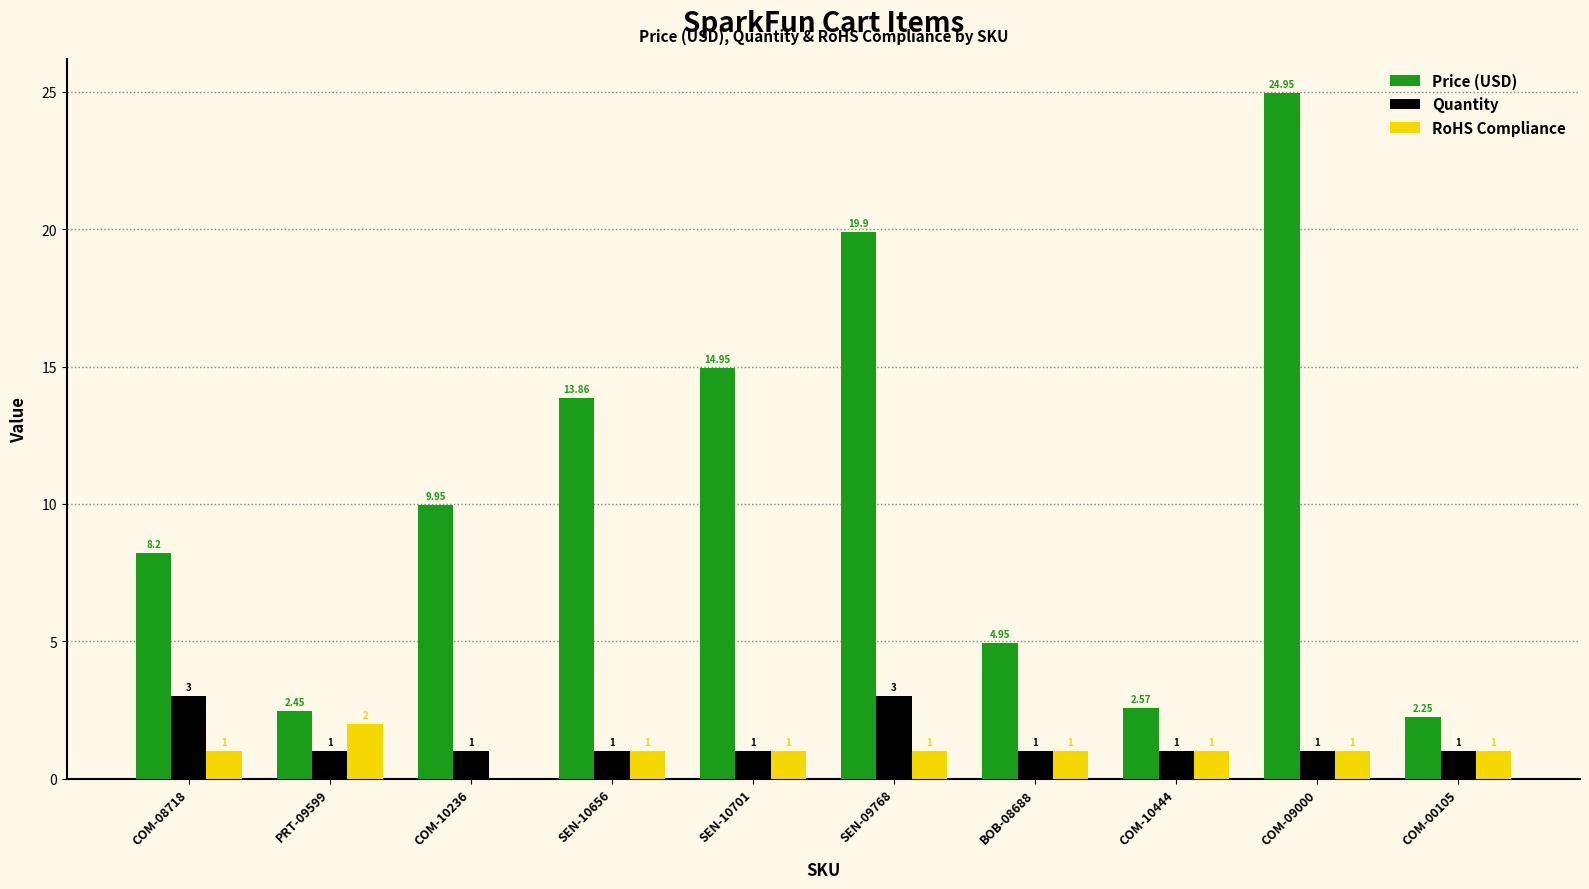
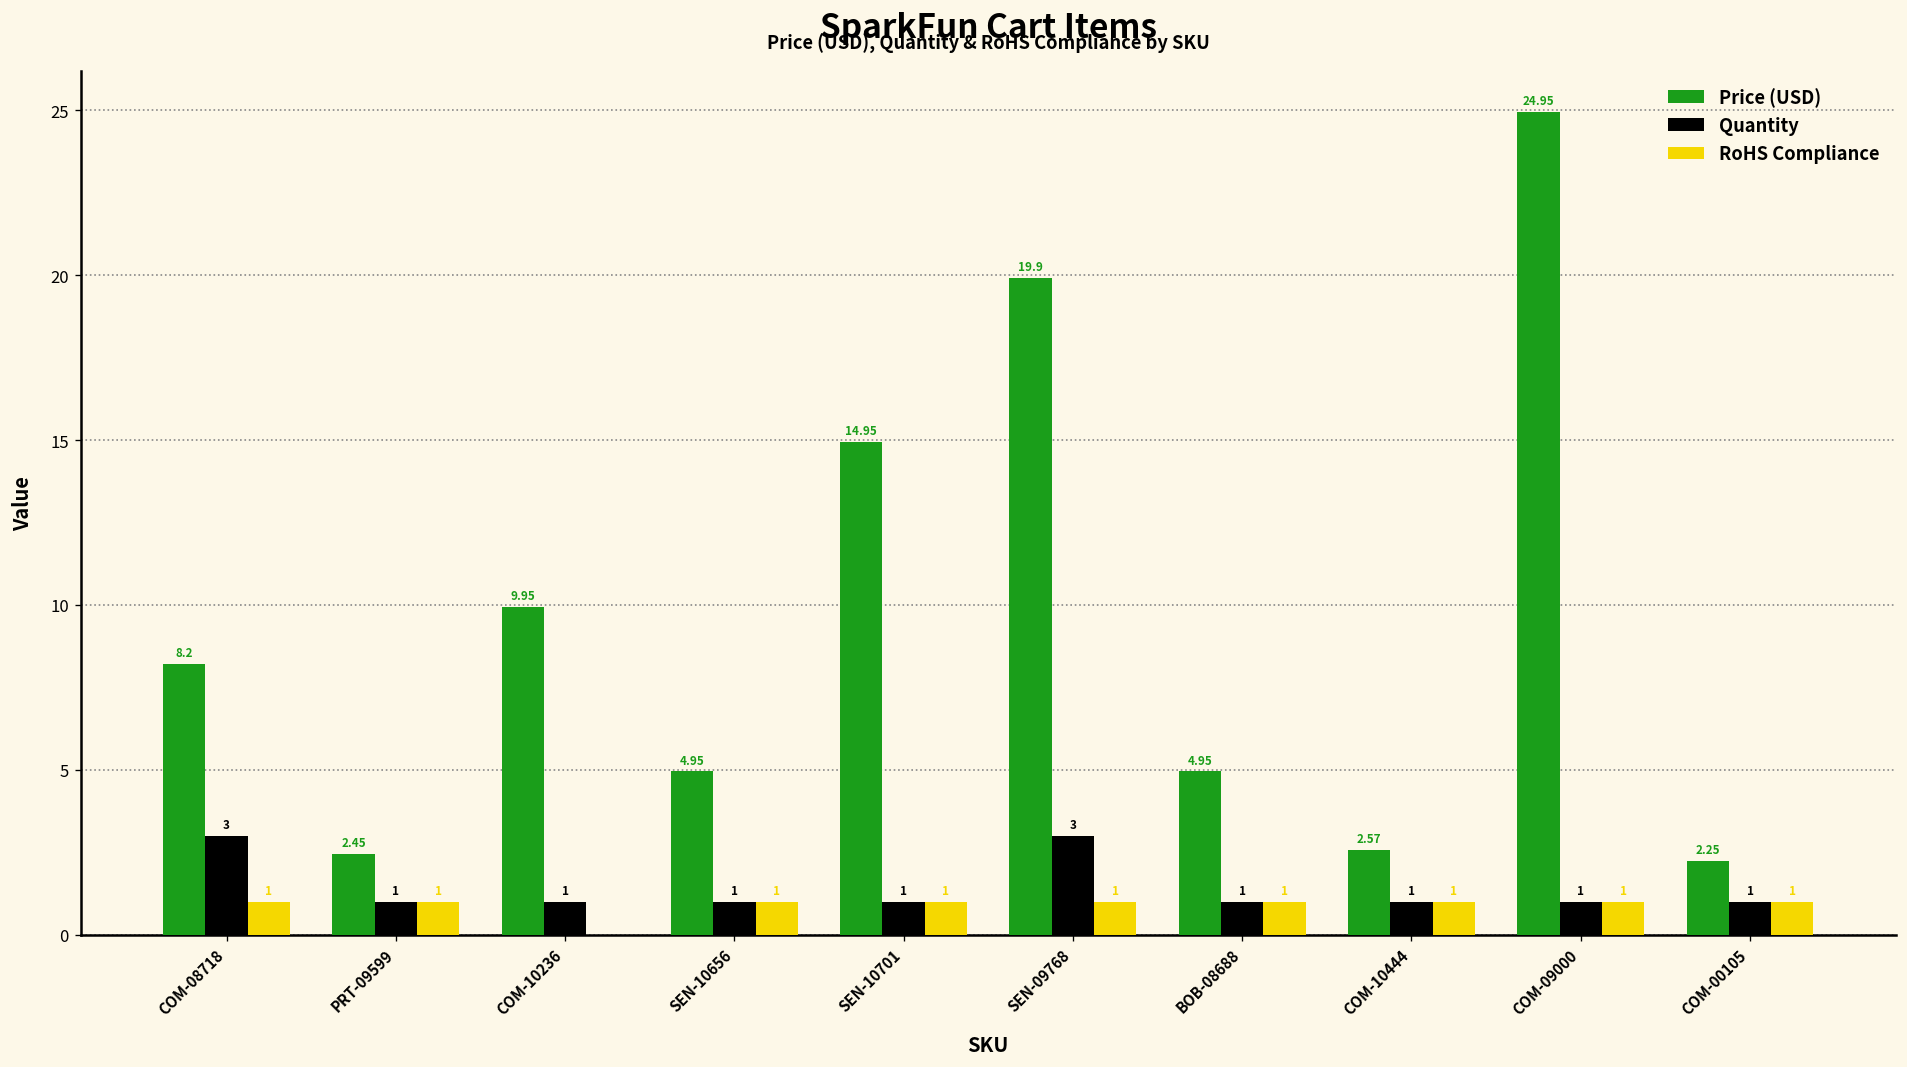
  {
    "Price (USD)": {
      "COM-08718": 8.2,
      "PRT-09599": 2.45,
      "COM-10236": 9.95,
-     "SEN-10656": 13.86,
+     "SEN-10656": 4.95,
      "SEN-10701": 14.95,
      "SEN-09768": 19.9,
      "BOB-08688": 4.95,
      "COM-10444": 2.57,
      "COM-09000": 24.95,
      "COM-00105": 2.25
    },
    "Quantity": {
      "COM-08718": 3,
      "PRT-09599": 1,
      "COM-10236": 1,
      "SEN-10656": 1,
      "SEN-10701": 1,
      "SEN-09768": 3,
      "BOB-08688": 1,
      "COM-10444": 1,
      "COM-09000": 1,
      "COM-00105": 1
    },
    "RoHS Compliance": {
      "COM-08718": 1,
-     "PRT-09599": 2,
+     "PRT-09599": 1,
      "SEN-10656": 1,
      "SEN-10701": 1,
      "SEN-09768": 1,
      "BOB-08688": 1,
      "COM-10444": 1,
      "COM-09000": 1,
      "COM-00105": 1
    }
  }
